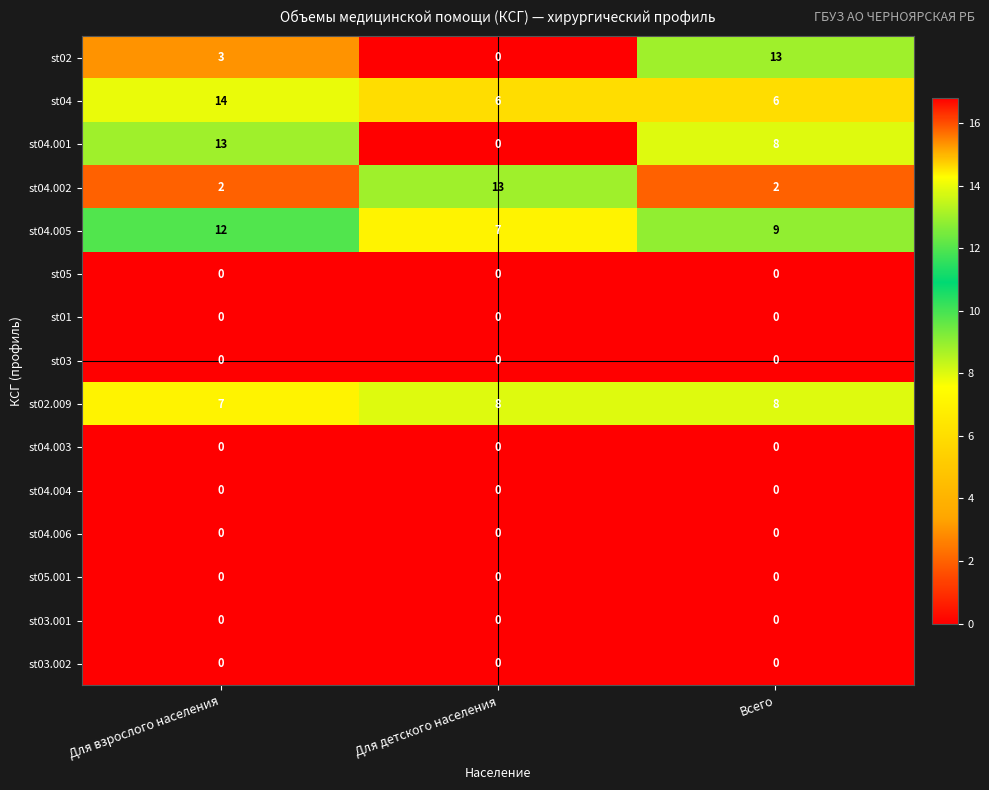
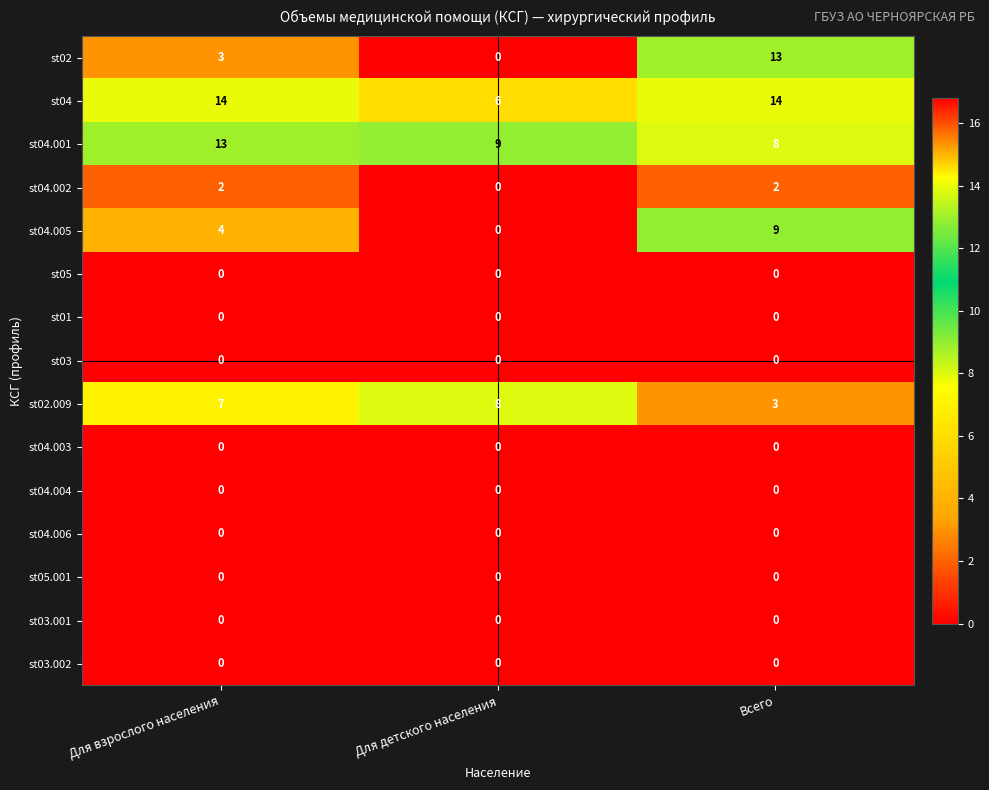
  {
    "st02": {
      "Для взрослого населения": 3,
      "Для детского населения": 0,
      "Всего": 13
    },
    "st04": {
      "Для взрослого населения": 14,
      "Для детского населения": 6,
-     "Всего": 6
+     "Всего": 14
    },
    "st04.001": {
      "Для взрослого населения": 13,
-     "Для детского населения": 0,
+     "Для детского населения": 9,
      "Всего": 8
    },
    "st04.002": {
      "Для взрослого населения": 2,
-     "Для детского населения": 13,
+     "Для детского населения": 0,
      "Всего": 2
    },
    "st04.005": {
-     "Для взрослого населения": 12,
-     "Для детского населения": 7,
+     "Для взрослого населения": 4,
+     "Для детского населения": 0,
      "Всего": 9
    },
    "st05": {
      "Для взрослого населения": 0,
      "Для детского населения": 0,
      "Всего": 0
    },
    "st01": {
      "Для взрослого населения": 0,
      "Для детского населения": 0,
      "Всего": 0
    },
    "st03": {
      "Для взрослого населения": 0,
      "Для детского населения": 0,
      "Всего": 0
    },
    "st02.009": {
      "Для взрослого населения": 7,
      "Для детского населения": 8,
-     "Всего": 8
+     "Всего": 3
    },
    "st04.003": {
      "Для взрослого населения": 0,
      "Для детского населения": 0,
      "Всего": 0
    },
    "st04.004": {
      "Для взрослого населения": 0,
      "Для детского населения": 0,
      "Всего": 0
    },
    "st04.006": {
      "Для взрослого населения": 0,
      "Для детского населения": 0,
      "Всего": 0
    },
    "st05.001": {
      "Для взрослого населения": 0,
      "Для детского населения": 0,
      "Всего": 0
    },
    "st03.001": {
      "Для взрослого населения": 0,
      "Для детского населения": 0,
      "Всего": 0
    },
    "st03.002": {
      "Для взрослого населения": 0,
      "Для детского населения": 0,
      "Всего": 0
    }
  }
